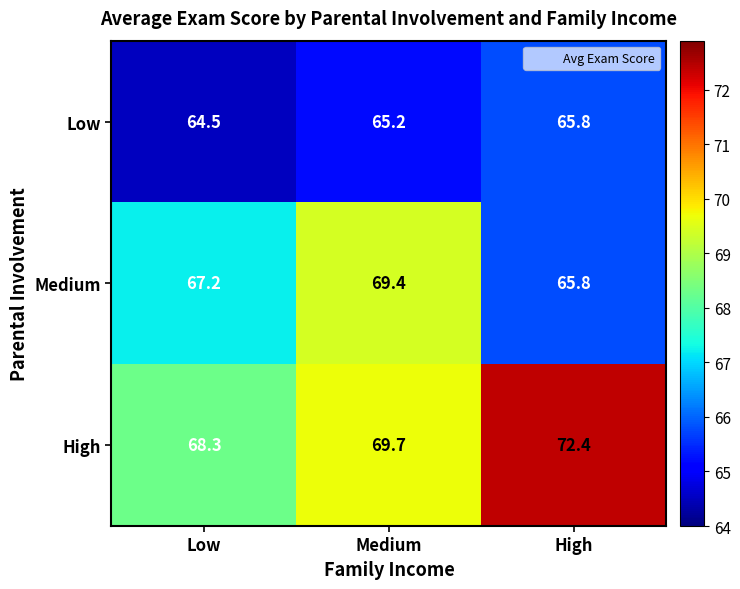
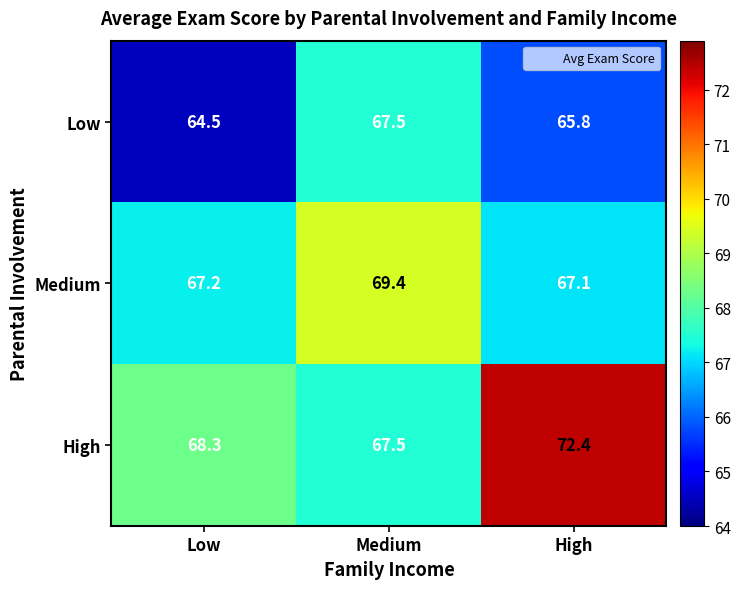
  {
    "Low": {
      "Low": 64.5,
-     "Medium": 65.2,
+     "Medium": 67.5,
      "High": 65.8
    },
    "Medium": {
      "Low": 67.2,
      "Medium": 69.4,
-     "High": 65.8
+     "High": 67.1
    },
    "High": {
      "Low": 68.3,
-     "Medium": 69.7,
+     "Medium": 67.5,
      "High": 72.4
    }
  }
